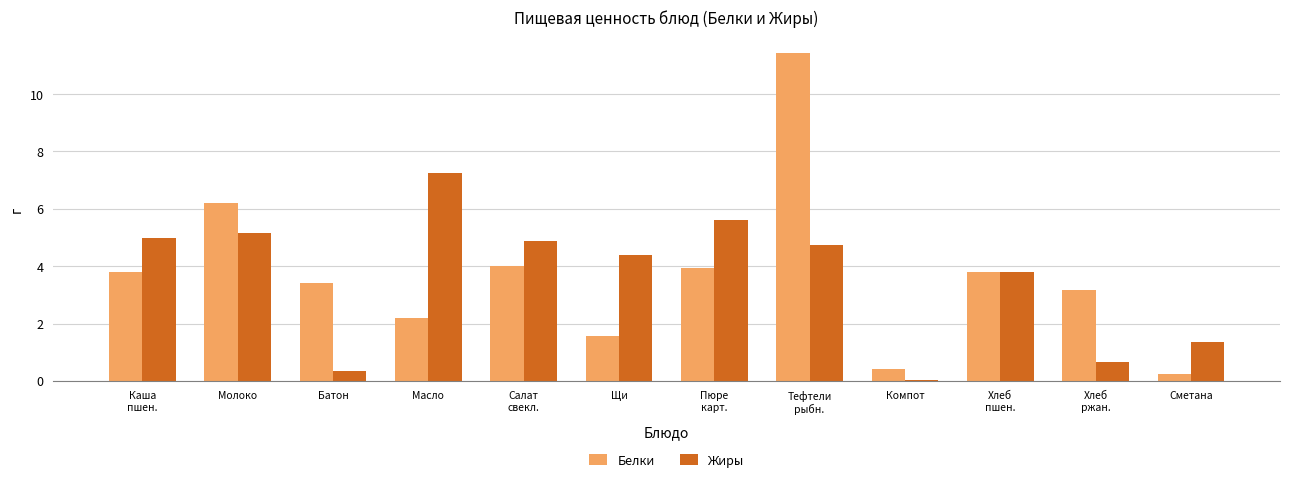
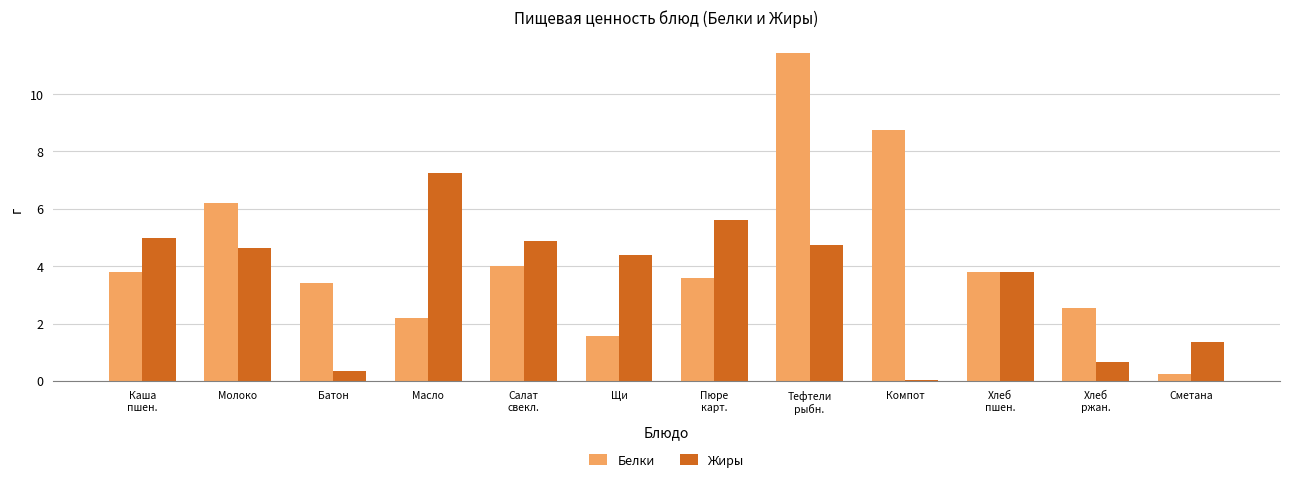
  {
    "Белки": {
      "Каша пшен.": 3.8,
      "Молоко": 6.2,
      "Батон": 3.4,
      "Масло": 2.2,
      "Салат свекл.": 4.0,
      "Щи": 1.6,
-     "Пюре карт.": 4.0,
+     "Пюре карт.": 3.6,
      "Тефтели рыбн.": 11.4,
-     "Компот": 0.4,
+     "Компот": 8.8,
      "Хлеб пшен.": 3.8,
-     "Хлеб ржан.": 3.2,
+     "Хлеб ржан.": 2.5,
      "Сметана": 0.2
    },
    "Жиры": {
      "Каша пшен.": 5.0,
-     "Молоко": 5.2,
+     "Молоко": 4.6,
      "Батон": 0.4,
      "Масло": 7.3,
      "Салат свекл.": 4.9,
      "Щи": 4.4,
      "Пюре карт.": 5.6,
      "Тефтели рыбн.": 4.7,
      "Хлеб пшен.": 3.8,
      "Хлеб ржан.": 0.7,
      "Сметана": 1.4
    }
  }
